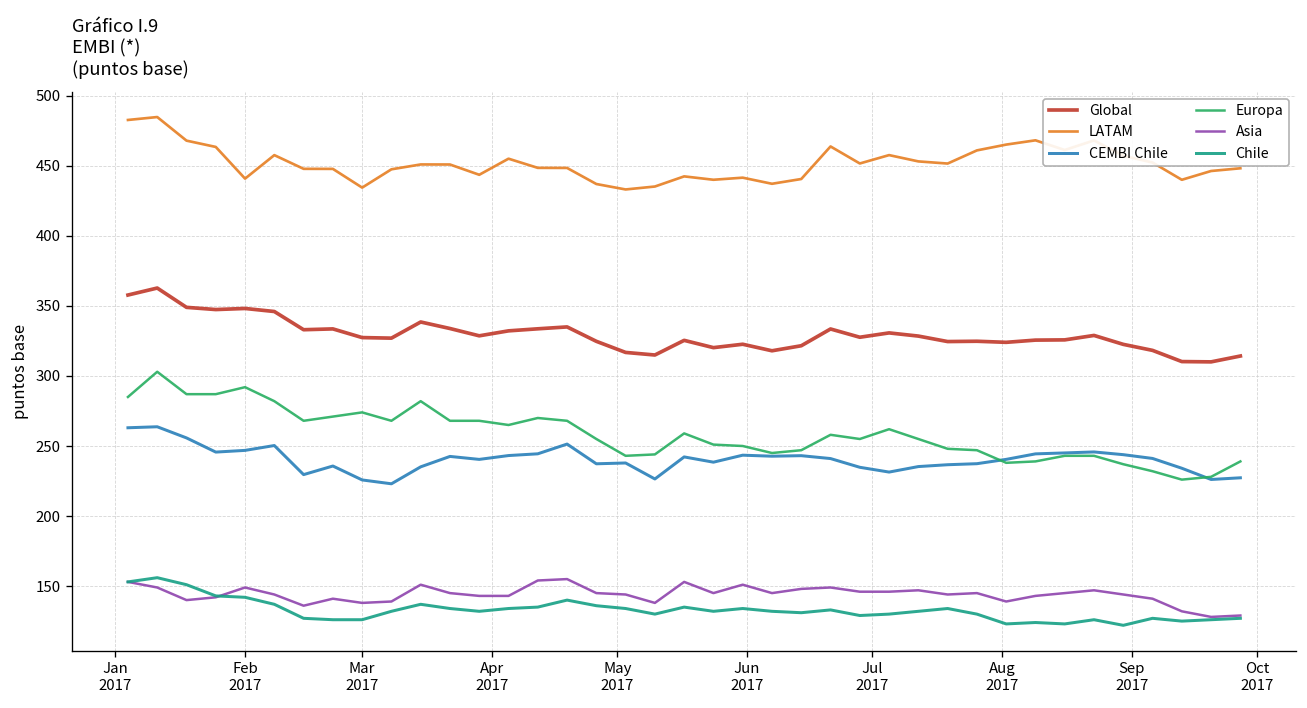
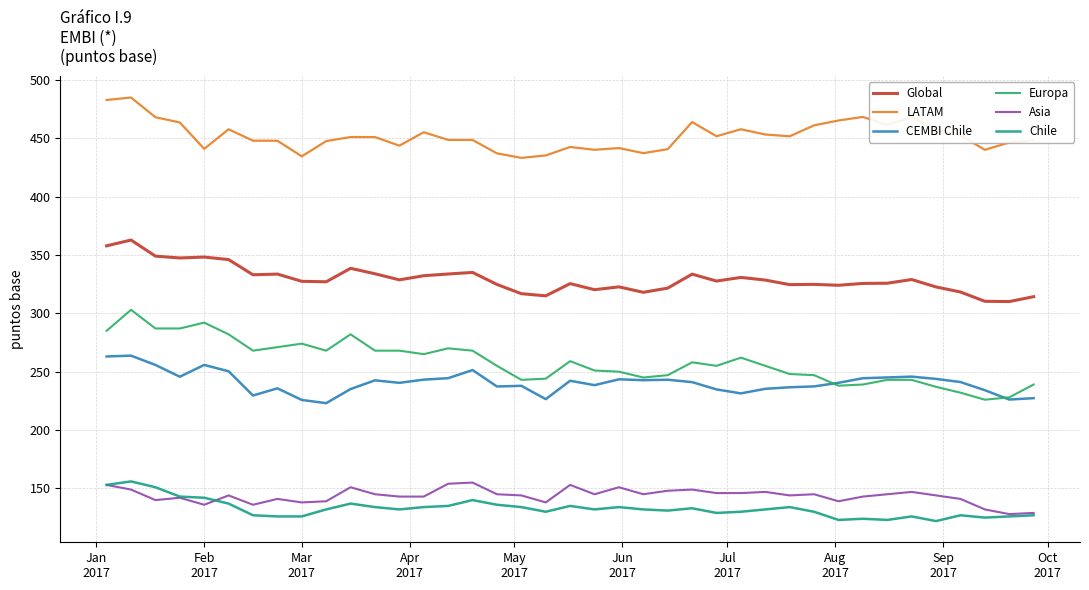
  {
    "Global": {
      "Feb 2017": 348,
      "Mar 2017": 327
    },
    "LATAM": {
      "Feb 2017": 441,
      "Mar 2017": 434
    },
    "CEMBI Chile": {
-     "Feb 2017": 247,
+     "Feb 2017": 256,
      "Mar 2017": 226
    },
    "Asia": {
-     "Feb 2017": 149,
+     "Feb 2017": 136,
      "Mar 2017": 138
    }
  }
